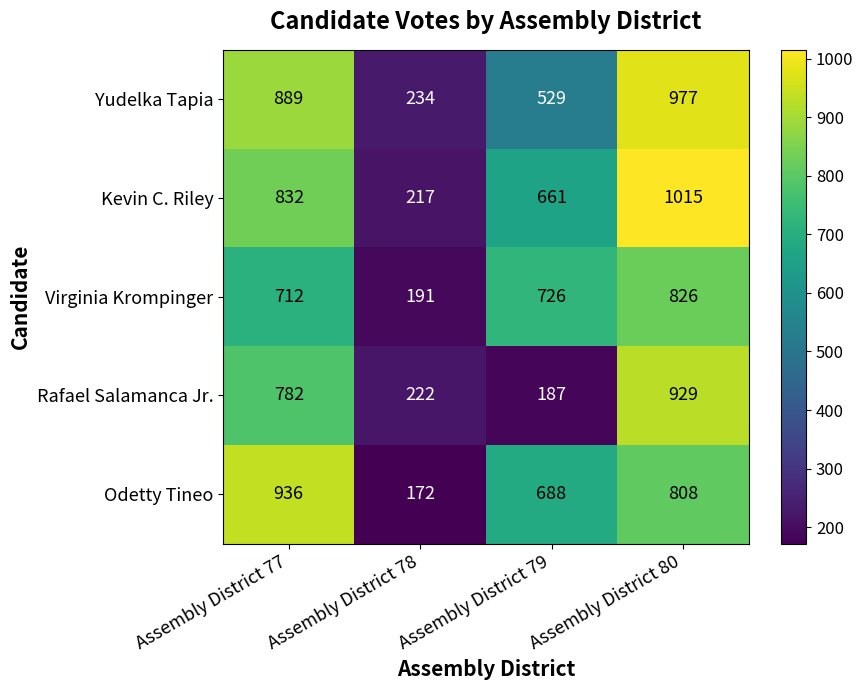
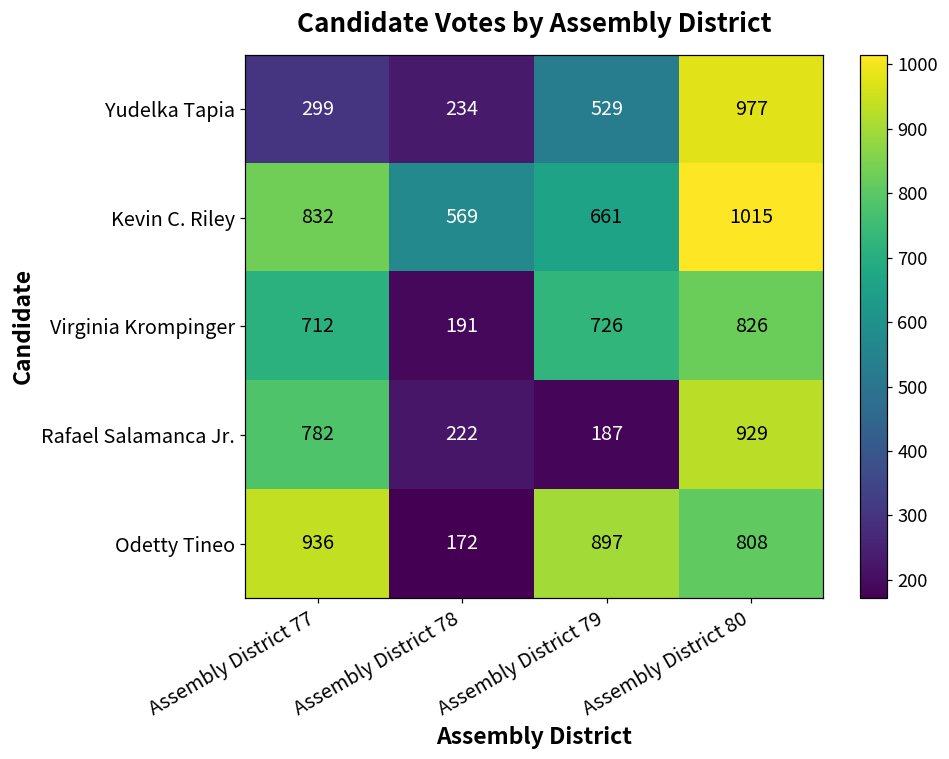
  {
    "Yudelka Tapia": {
-     "Assembly District 77": 889,
+     "Assembly District 77": 299,
      "Assembly District 78": 234,
      "Assembly District 79": 529,
      "Assembly District 80": 977
    },
    "Kevin C. Riley": {
      "Assembly District 77": 832,
-     "Assembly District 78": 217,
+     "Assembly District 78": 569,
      "Assembly District 79": 661,
      "Assembly District 80": 1015
    },
    "Virginia Krompinger": {
      "Assembly District 77": 712,
      "Assembly District 78": 191,
      "Assembly District 79": 726,
      "Assembly District 80": 826
    },
    "Rafael Salamanca Jr.": {
      "Assembly District 77": 782,
      "Assembly District 78": 222,
      "Assembly District 79": 187,
      "Assembly District 80": 929
    },
    "Odetty Tineo": {
      "Assembly District 77": 936,
      "Assembly District 78": 172,
-     "Assembly District 79": 688,
+     "Assembly District 79": 897,
      "Assembly District 80": 808
    }
  }
